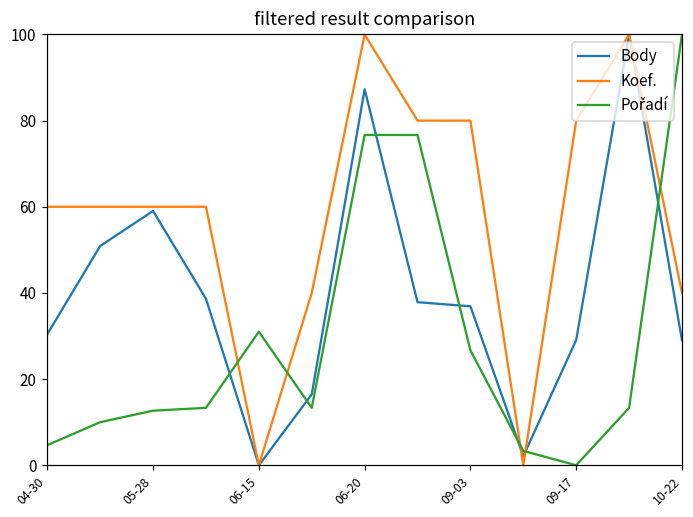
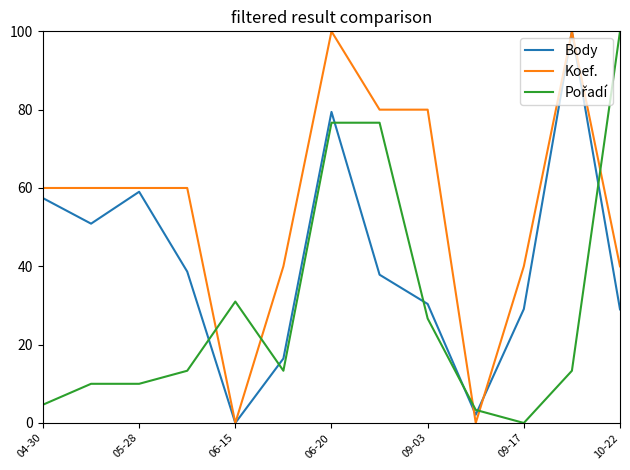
  {
    "Body": {
-     "04-30": 30,
+     "04-30": 57,
      "05-28": 59,
-     "06-20": 87,
-     "09-03": 37,
+     "06-20": 79,
+     "09-03": 30,
      "09-17": 29,
      "10-22": 29
    },
    "Koef.": {
      "04-30": 60,
      "05-28": 60,
      "06-20": 100,
      "09-03": 80,
-     "09-17": 80,
+     "09-17": 40,
      "10-22": 40
    },
    "Pořadí": {
      "04-30": 5,
-     "05-28": 13,
+     "05-28": 10,
      "06-15": 31,
      "06-20": 77,
      "09-03": 27,
      "09-17": 0,
      "10-22": 100
    }
  }
